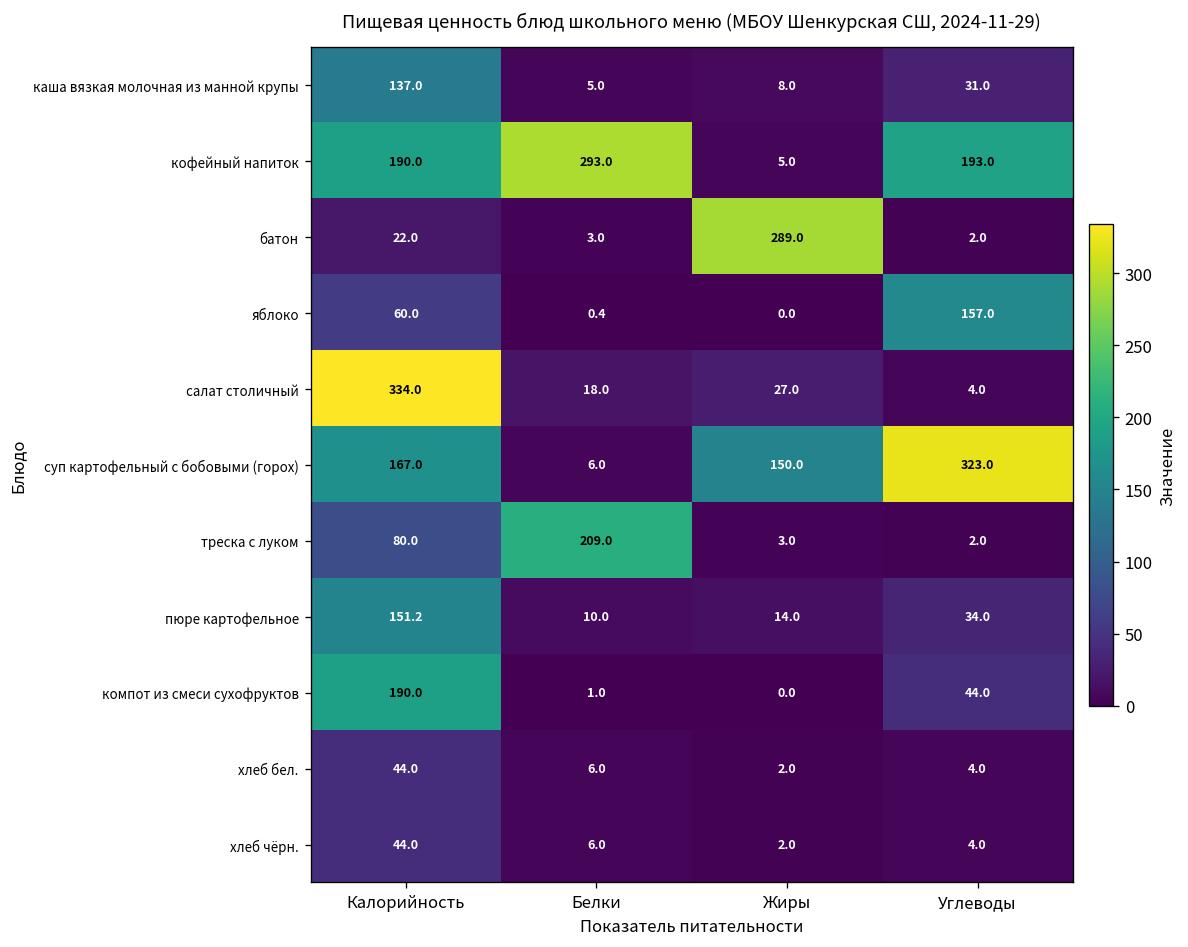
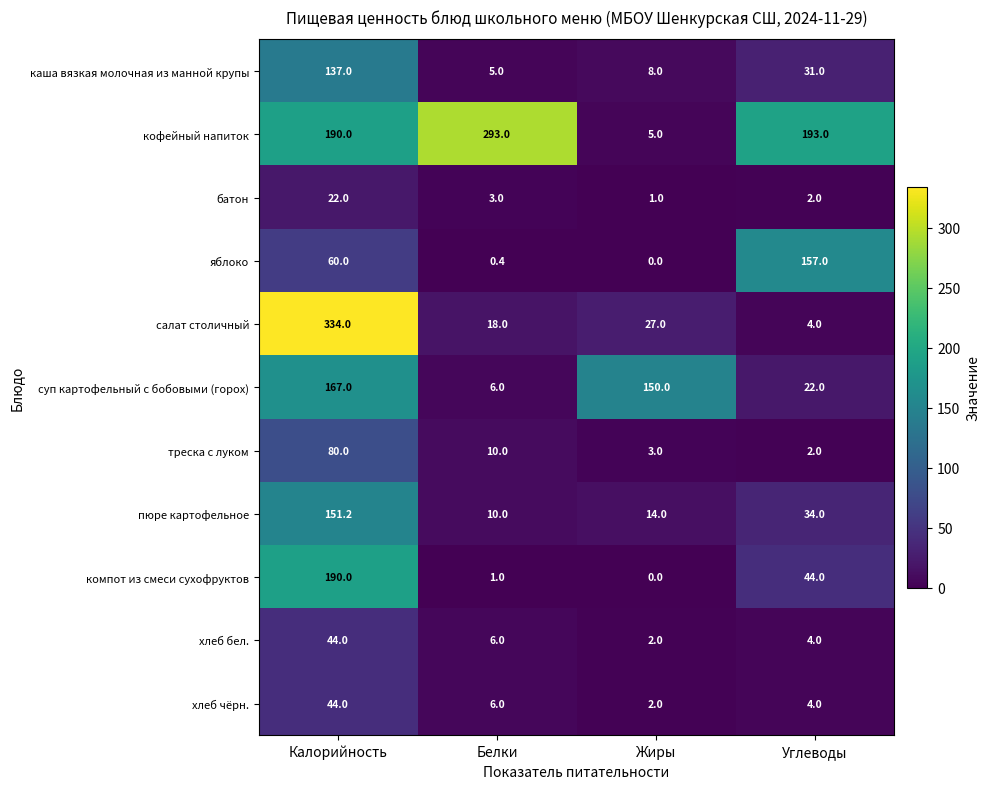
  {
    "каша вязкая молочная из манной крупы": {
      "Калорийность": 137.0,
      "Белки": 5.0,
      "Жиры": 8.0,
      "Углеводы": 31.0
    },
    "кофейный напиток": {
      "Калорийность": 190.0,
      "Белки": 293.0,
      "Жиры": 5.0,
      "Углеводы": 193.0
    },
    "батон": {
      "Калорийность": 22.0,
      "Белки": 3.0,
-     "Жиры": 289.0,
+     "Жиры": 1.0,
      "Углеводы": 2.0
    },
    "яблоко": {
      "Калорийность": 60.0,
      "Белки": 0.4,
      "Жиры": 0.0,
      "Углеводы": 157.0
    },
    "салат столичный": {
      "Калорийность": 334.0,
      "Белки": 18.0,
      "Жиры": 27.0,
      "Углеводы": 4.0
    },
    "суп картофельный с бобовыми (горох)": {
      "Калорийность": 167.0,
      "Белки": 6.0,
      "Жиры": 150.0,
-     "Углеводы": 323.0
+     "Углеводы": 22.0
    },
    "треска с луком": {
      "Калорийность": 80.0,
-     "Белки": 209.0,
+     "Белки": 10.0,
      "Жиры": 3.0,
      "Углеводы": 2.0
    },
    "пюре картофельное": {
      "Калорийность": 151.2,
      "Белки": 10.0,
      "Жиры": 14.0,
      "Углеводы": 34.0
    },
    "компот из смеси сухофруктов": {
      "Калорийность": 190.0,
      "Белки": 1.0,
      "Жиры": 0.0,
      "Углеводы": 44.0
    },
    "хлеб бел.": {
      "Калорийность": 44.0,
      "Белки": 6.0,
      "Жиры": 2.0,
      "Углеводы": 4.0
    },
    "хлеб чёрн.": {
      "Калорийность": 44.0,
      "Белки": 6.0,
      "Жиры": 2.0,
      "Углеводы": 4.0
    }
  }
